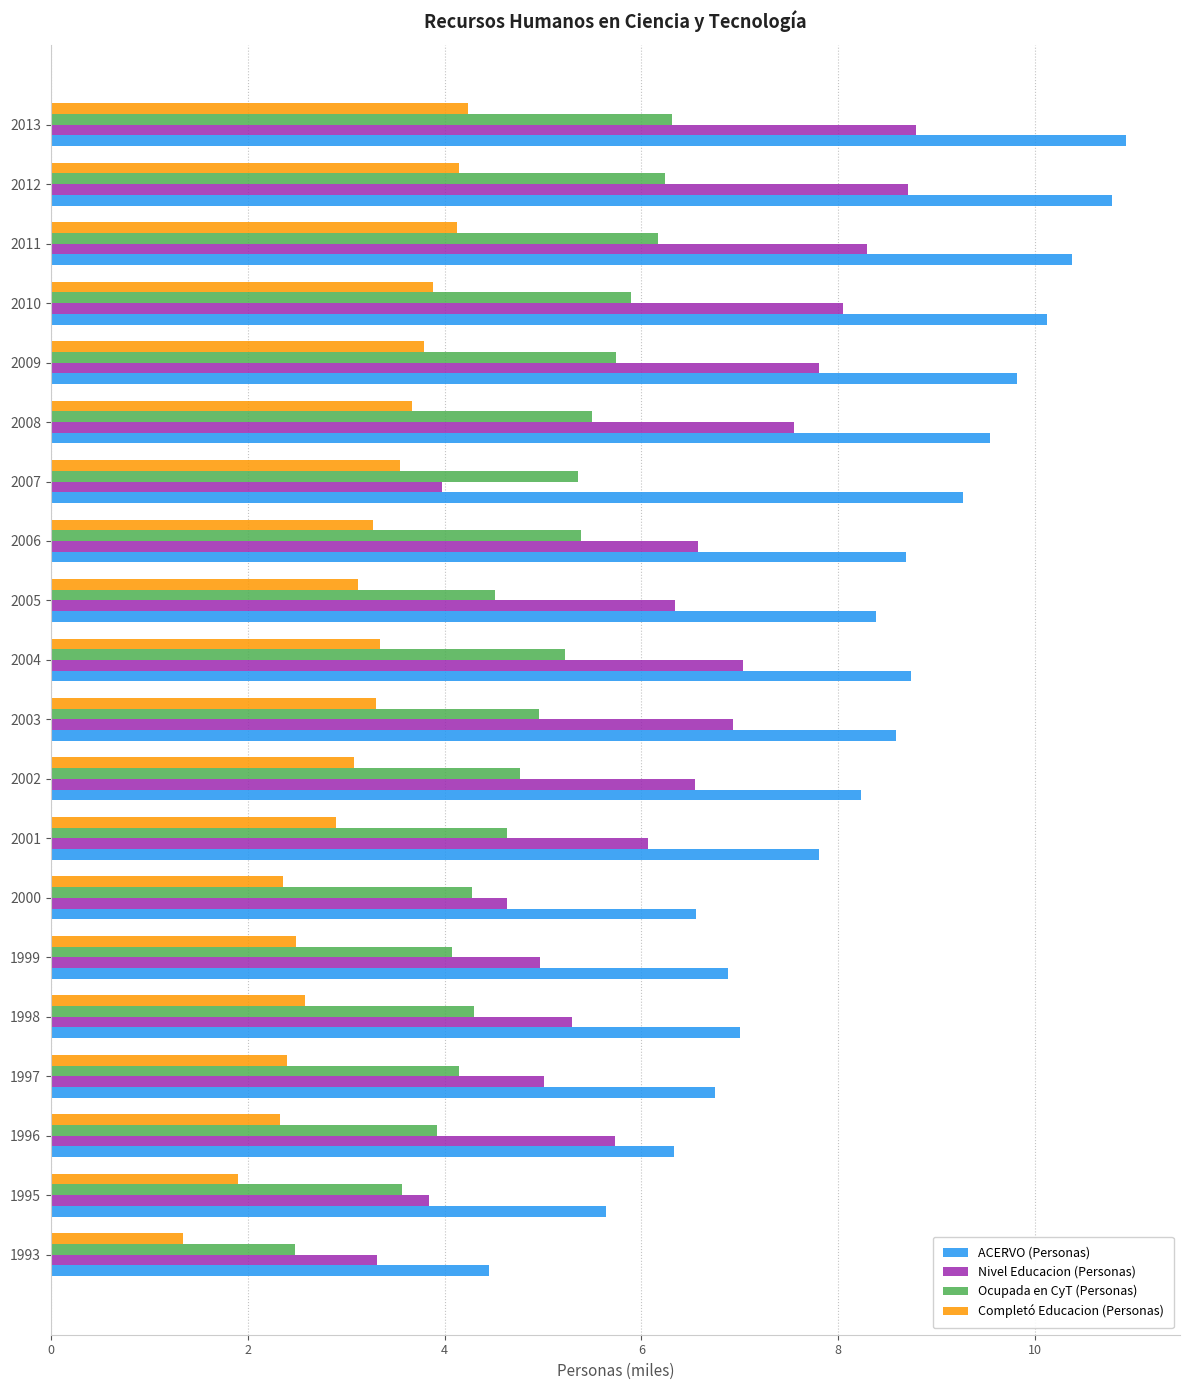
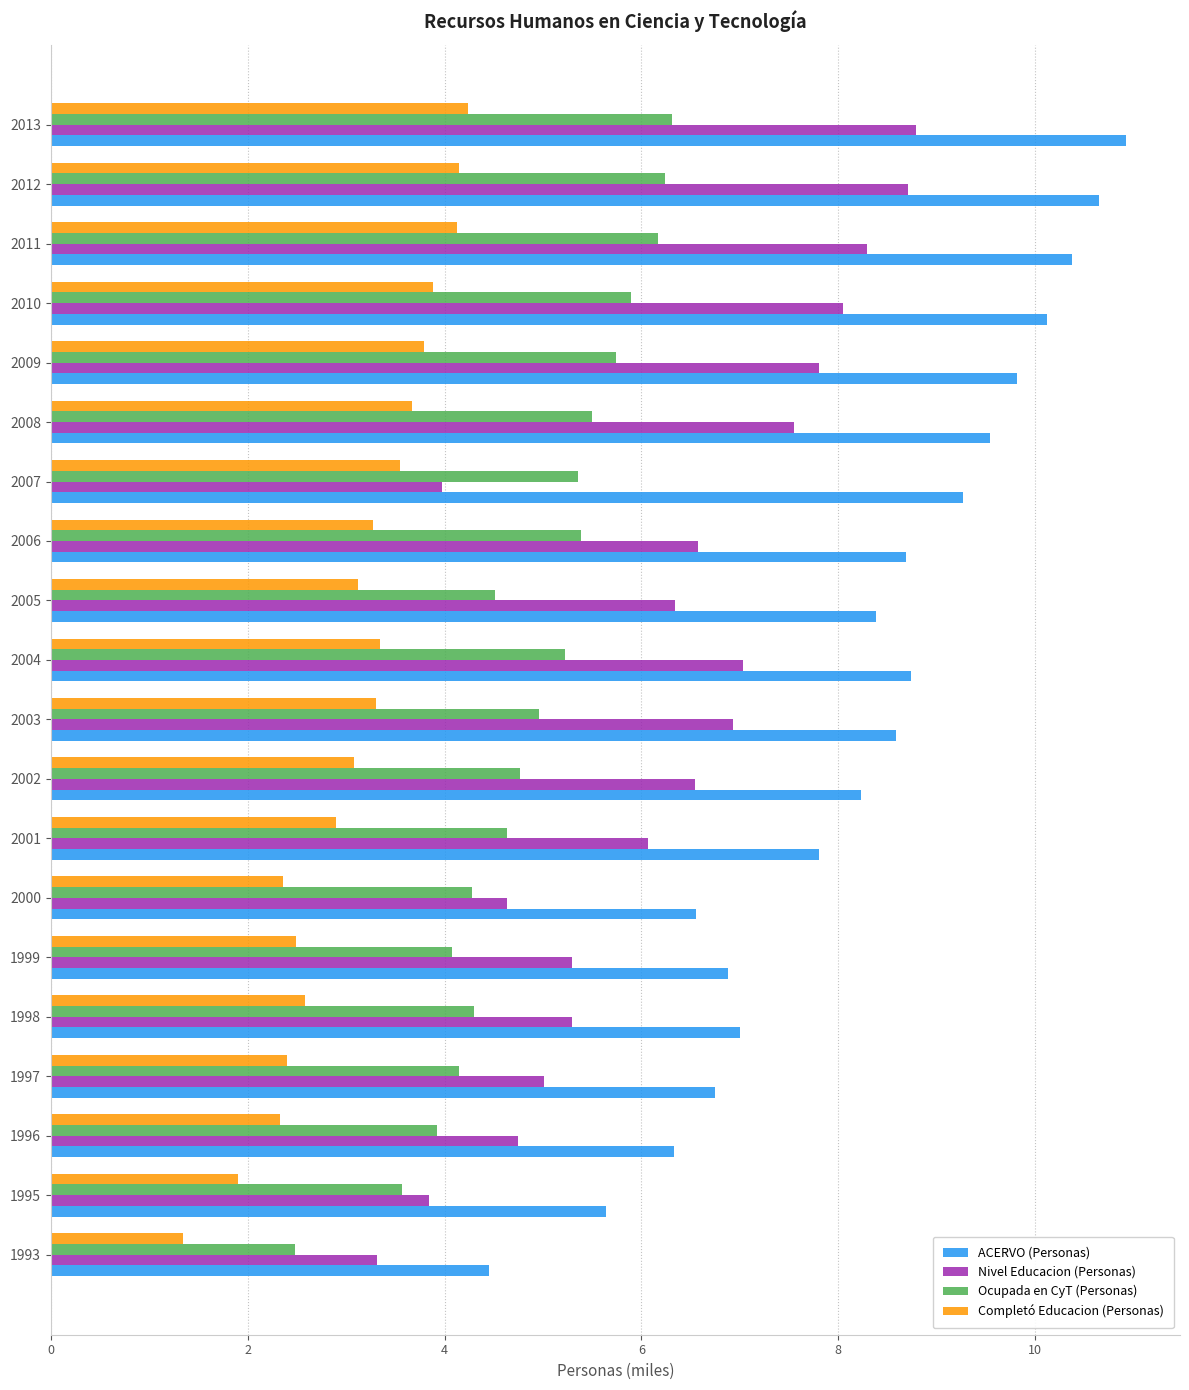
  {
    "ACERVO (Personas)": {
      "2013": 10.9,
-     "2012": 10.8,
+     "2012": 10.6,
      "2011": 10.4,
      "2010": 10.1,
      "2009": 9.8,
      "2008": 9.5,
      "2007": 9.3,
      "2006": 8.7,
      "2005": 8.4,
      "2004": 8.7,
      "2003": 8.6,
      "2002": 8.2,
      "2001": 7.8,
      "2000": 6.6,
      "1999": 6.9,
      "1998": 7.0,
      "1997": 6.7,
      "1996": 6.3,
      "1995": 5.6,
      "1993": 4.5
    },
    "Nivel Educacion (Personas)": {
      "2013": 8.8,
      "2012": 8.7,
      "2011": 8.3,
      "2010": 8.0,
      "2009": 7.8,
      "2008": 7.6,
      "2007": 4.0,
      "2006": 6.6,
      "2005": 6.3,
      "2004": 7.0,
      "2003": 6.9,
      "2002": 6.5,
      "2001": 6.1,
      "2000": 4.6,
-     "1999": 5.0,
+     "1999": 5.3,
      "1998": 5.3,
      "1997": 5.0,
-     "1996": 5.7,
+     "1996": 4.7,
      "1995": 3.8,
      "1993": 3.3
    },
    "Ocupada en CyT (Personas)": {
      "2013": 6.3,
      "2012": 6.2,
      "2011": 6.2,
      "2010": 5.9,
      "2009": 5.7,
      "2008": 5.5,
      "2007": 5.4,
      "2006": 5.4,
      "2005": 4.5,
      "2004": 5.2,
      "2003": 5.0,
      "2002": 4.8,
      "2001": 4.6,
      "2000": 4.3,
      "1999": 4.1,
      "1998": 4.3,
      "1997": 4.1,
      "1996": 3.9,
      "1995": 3.6,
      "1993": 2.5
    },
    "Completó Educacion (Personas)": {
      "2013": 4.2,
      "2012": 4.2,
      "2011": 4.1,
      "2010": 3.9,
      "2009": 3.8,
      "2008": 3.7,
      "2007": 3.5,
      "2006": 3.3,
      "2005": 3.1,
      "2004": 3.3,
      "2003": 3.3,
      "2002": 3.1,
      "2001": 2.9,
      "2000": 2.4,
      "1999": 2.5,
      "1998": 2.6,
      "1997": 2.4,
      "1996": 2.3,
      "1995": 1.9,
      "1993": 1.3
    }
  }
